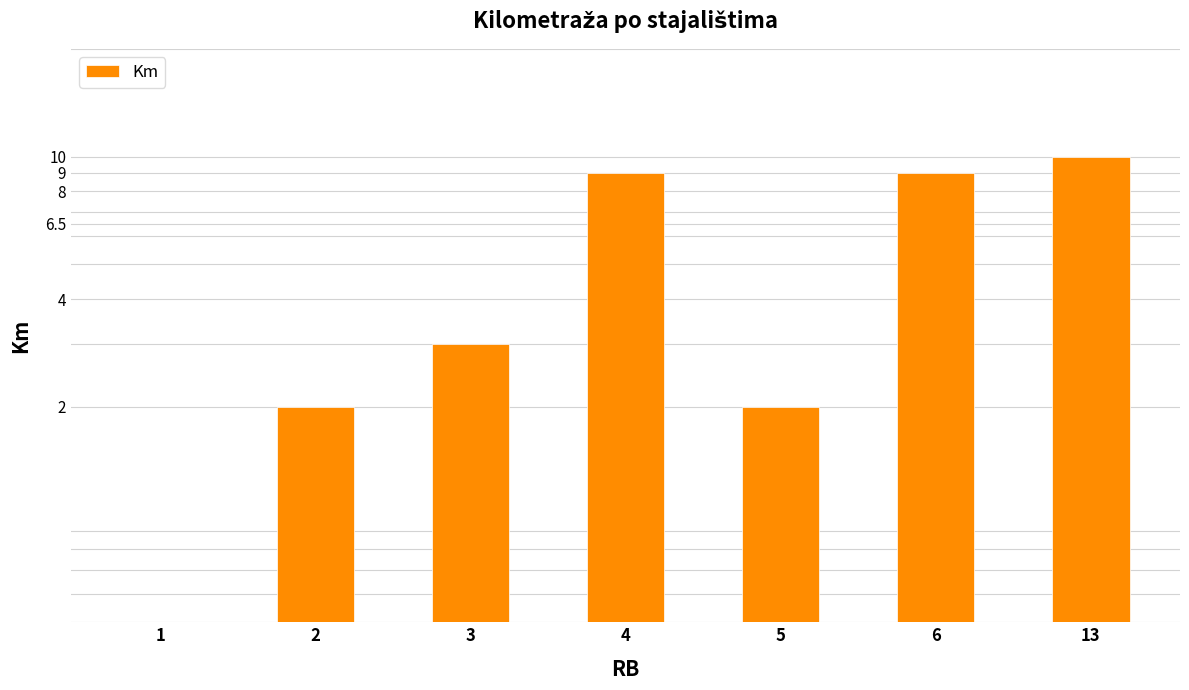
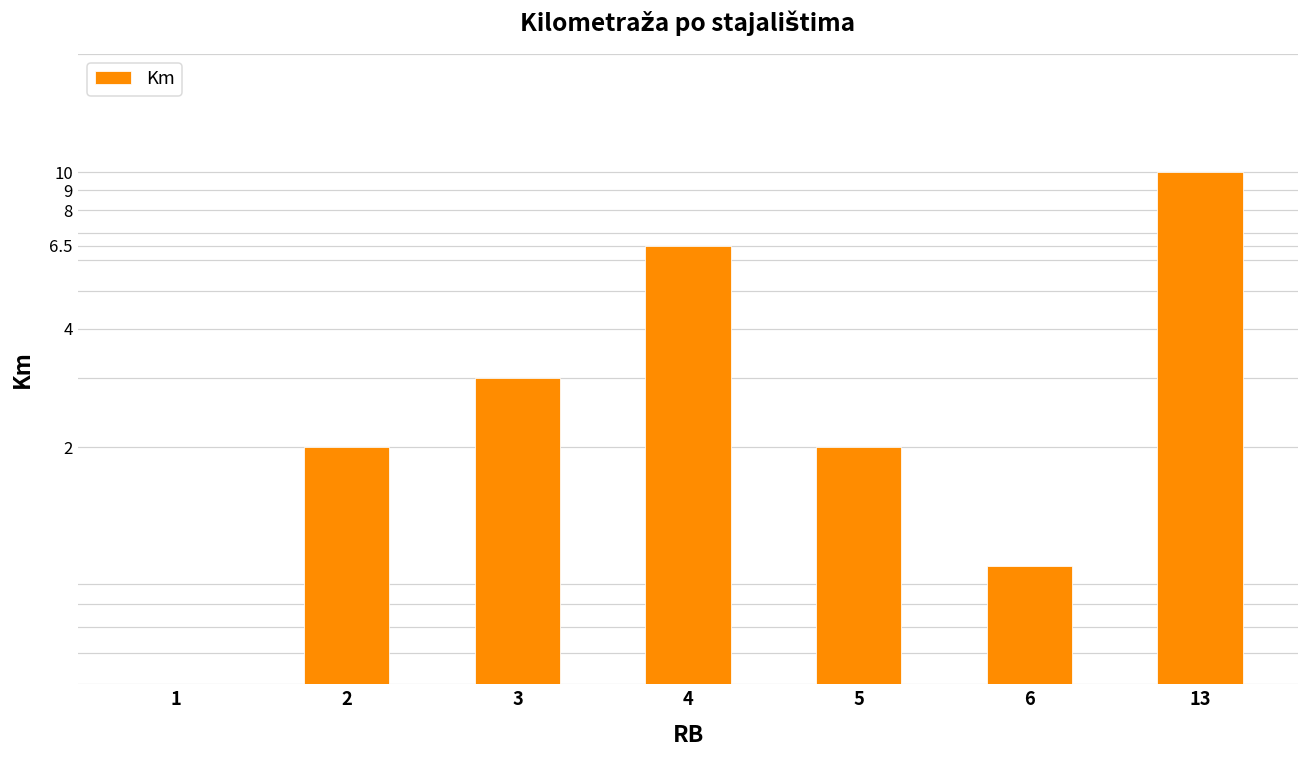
  {
    "2": 2.0,
    "3": 3.0,
-   "4": 9.0,
+   "4": 6.5,
    "5": 2.0,
-   "6": 9,
+   "6": 1,
    "13": 10.0
  }
